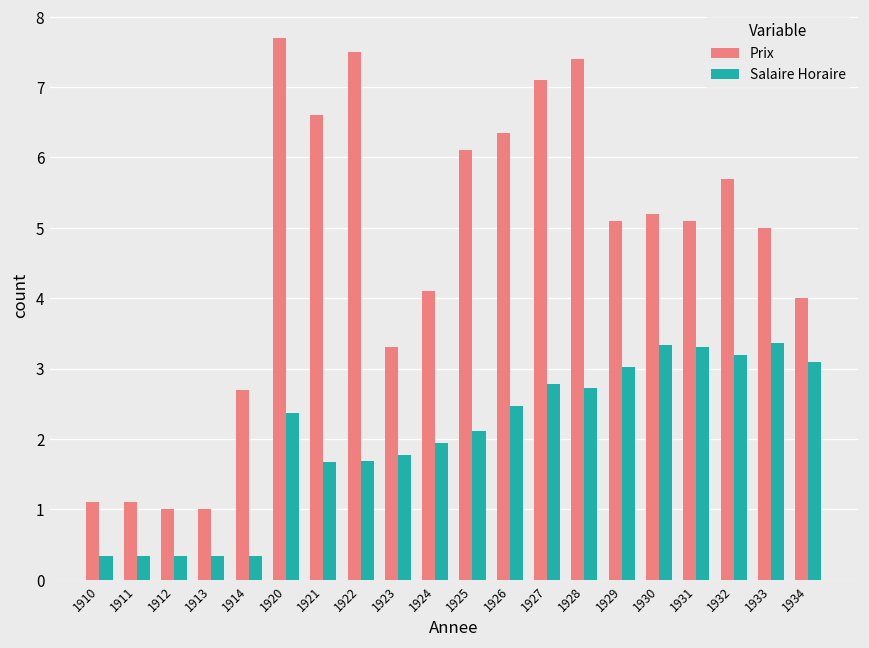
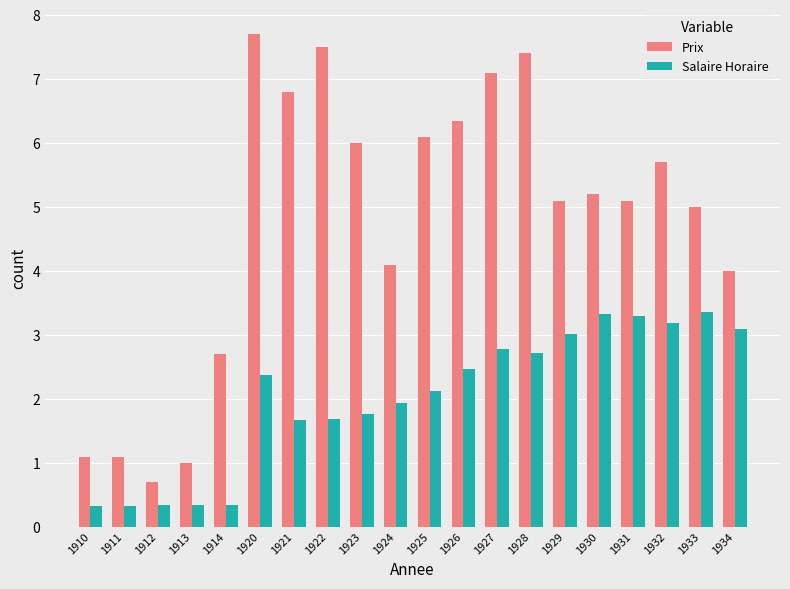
  {
    "Prix": {
      "1910": 1.1,
      "1911": 1.1,
-     "1912": 1.0,
+     "1912": 0.7,
      "1913": 1.0,
      "1914": 2.7,
      "1920": 7.7,
-     "1921": 6.6,
+     "1921": 6.8,
      "1922": 7.5,
-     "1923": 3.3,
+     "1923": 6.0,
      "1924": 4.1,
      "1925": 6.1,
      "1926": 6.4,
      "1927": 7.1,
      "1928": 7.4,
      "1929": 5.1,
      "1930": 5.2,
      "1931": 5.1,
      "1932": 5.7,
      "1933": 5.0,
      "1934": 4.0
    },
    "Salaire Horaire": {
      "1910": 0.3,
      "1911": 0.3,
      "1912": 0.3,
      "1913": 0.3,
      "1914": 0.3,
      "1920": 2.4,
      "1921": 1.7,
      "1922": 1.7,
      "1923": 1.8,
      "1924": 1.9,
      "1925": 2.1,
      "1926": 2.5,
      "1927": 2.8,
      "1928": 2.7,
      "1929": 3.0,
      "1930": 3.3,
      "1931": 3.3,
      "1932": 3.2,
      "1933": 3.4,
      "1934": 3.1
    }
  }
